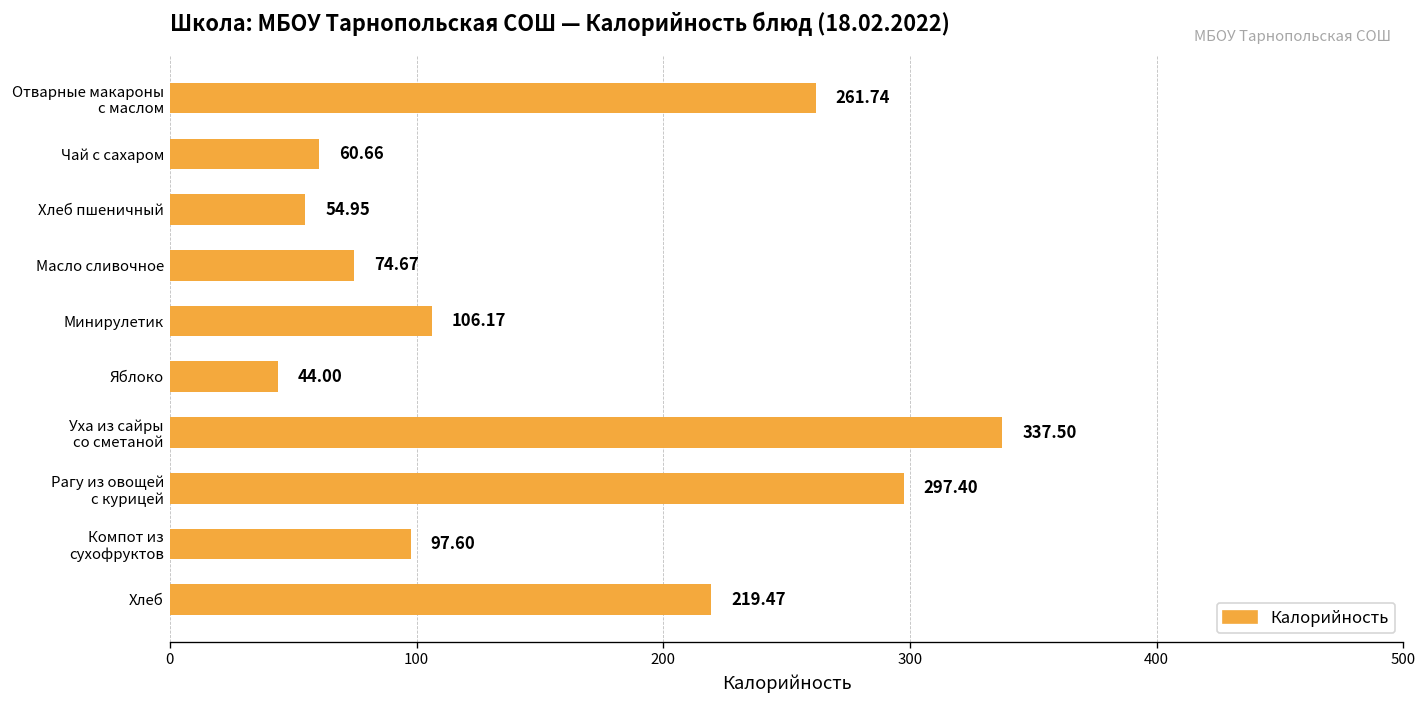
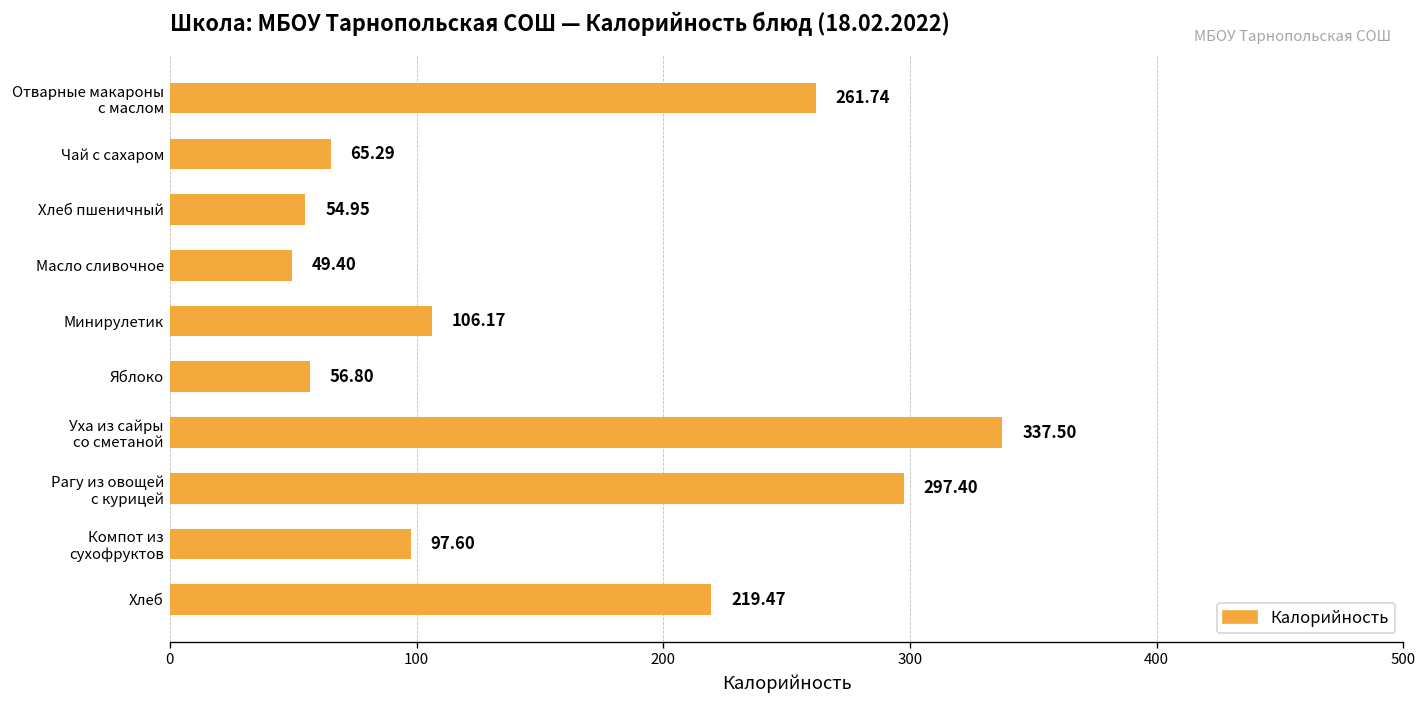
  {
    "Отварные макароны с маслом": 261.74,
-   "Чай с сахаром": 60.66,
+   "Чай с сахаром": 65.29,
    "Хлеб пшеничный": 54.95,
-   "Масло сливочное": 74.67,
+   "Масло сливочное": 49.40,
    "Минирулетик": 106.17,
-   "Яблоко": 44.00,
+   "Яблоко": 56.80,
    "Уха из сайры со сметаной": 337.50,
    "Рагу из овощей с курицей": 297.40,
    "Компот из сухофруктов": 97.60,
    "Хлеб": 219.47
  }
